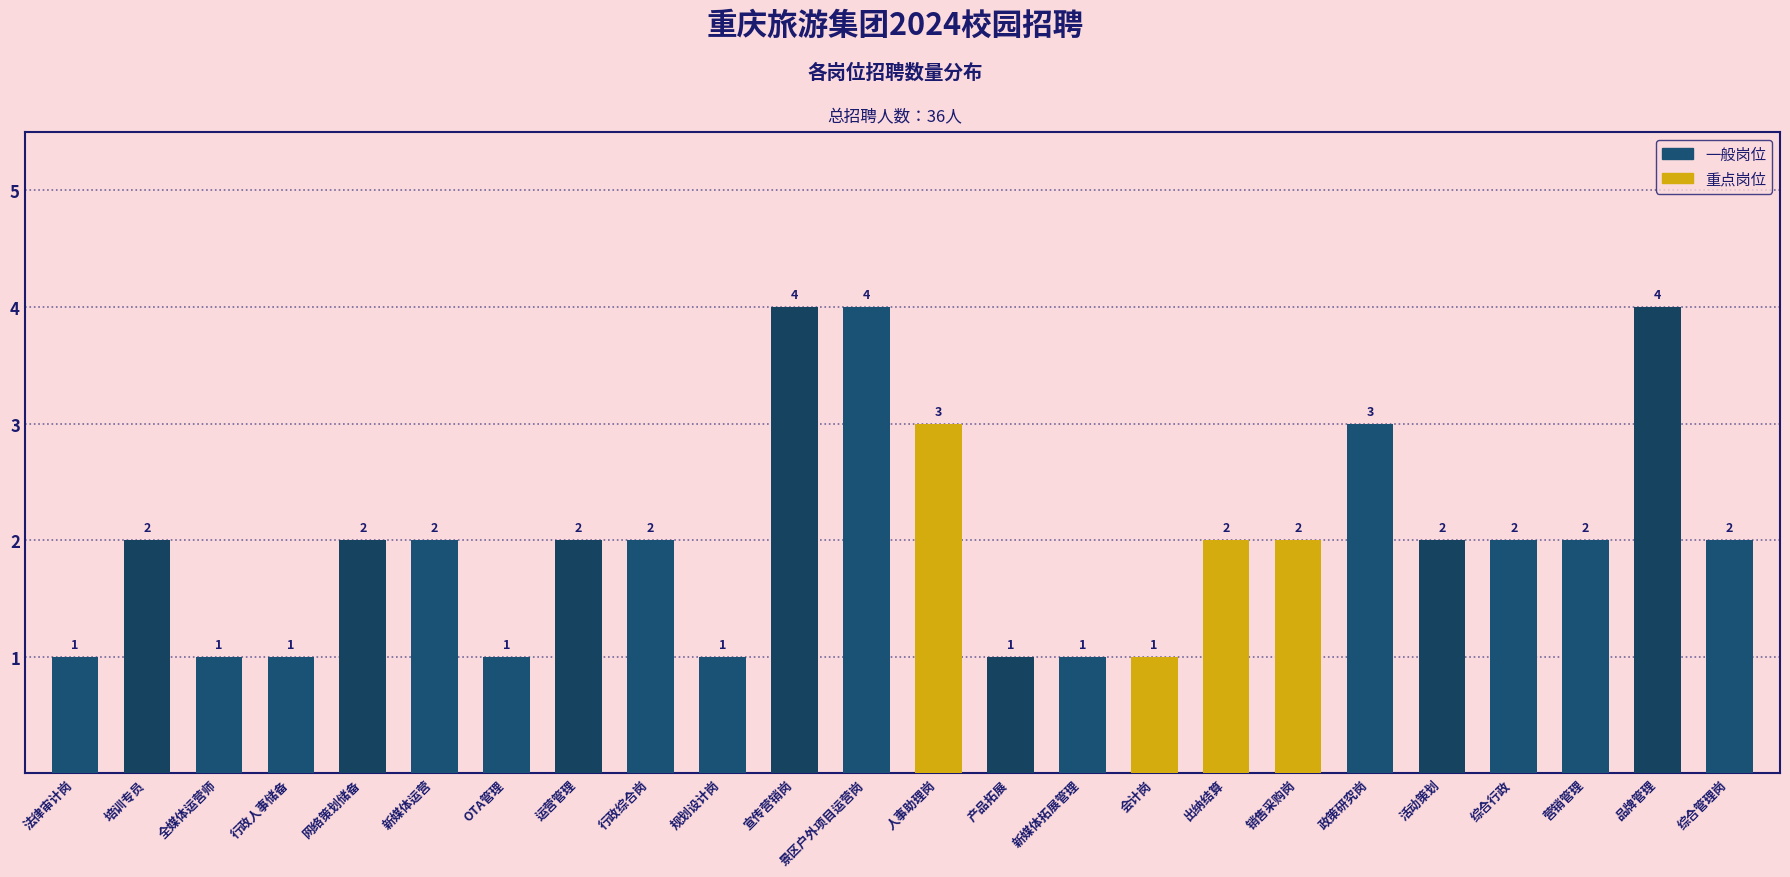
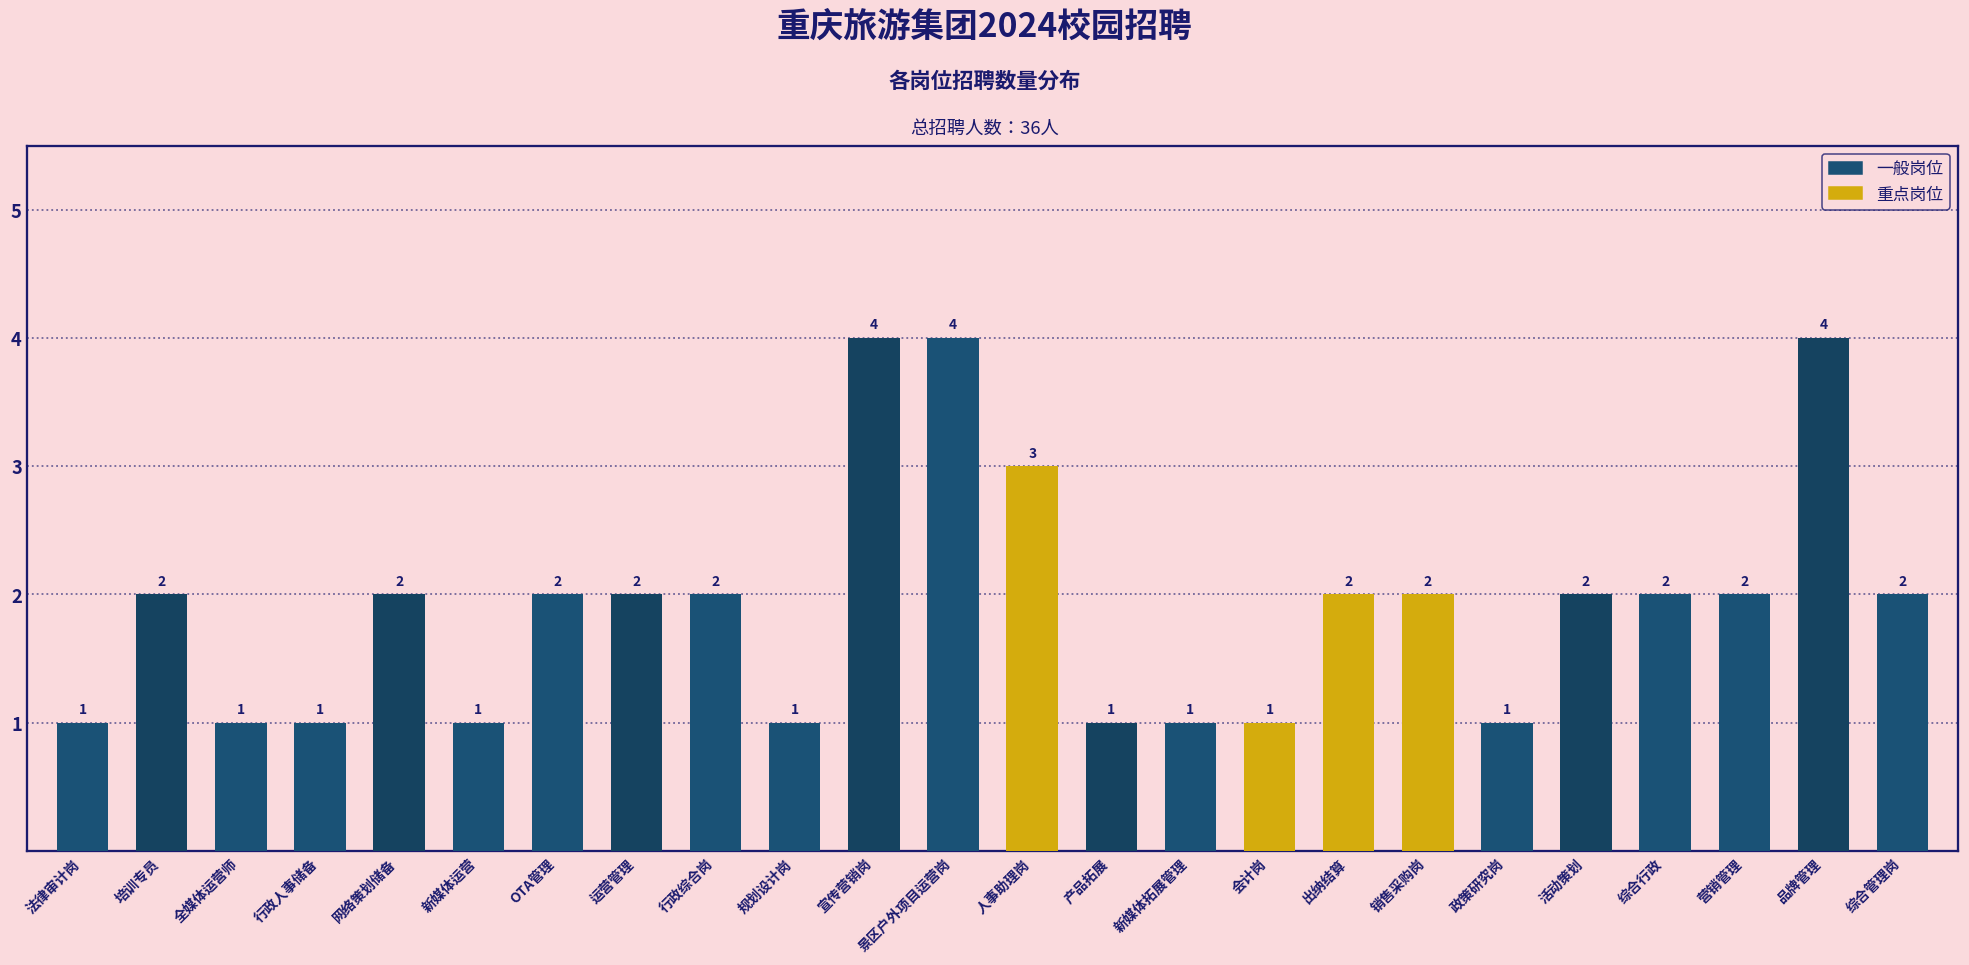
  {
    "法律审计岗": 1,
    "培训专员": 2,
    "全媒体运营师": 1,
    "行政人事储备": 1,
    "网络策划储备": 2,
-   "新媒体运营": 2,
-   "OTA管理": 1,
+   "新媒体运营": 1,
+   "OTA管理": 2,
    "运营管理": 2,
    "行政综合岗": 2,
    "规划设计岗": 1,
    "宣传营销岗": 4,
    "景区户外项目运营岗": 4,
    "人事助理岗": 3,
    "产品拓展": 1,
    "新媒体拓展管理": 1,
    "会计岗": 1,
    "出纳结算": 2,
    "销售采购岗": 2,
-   "政策研究岗": 3,
+   "政策研究岗": 1,
    "活动策划": 2,
    "综合行政": 2,
    "营销管理": 2,
    "品牌管理": 4,
    "综合管理岗": 2
  }
